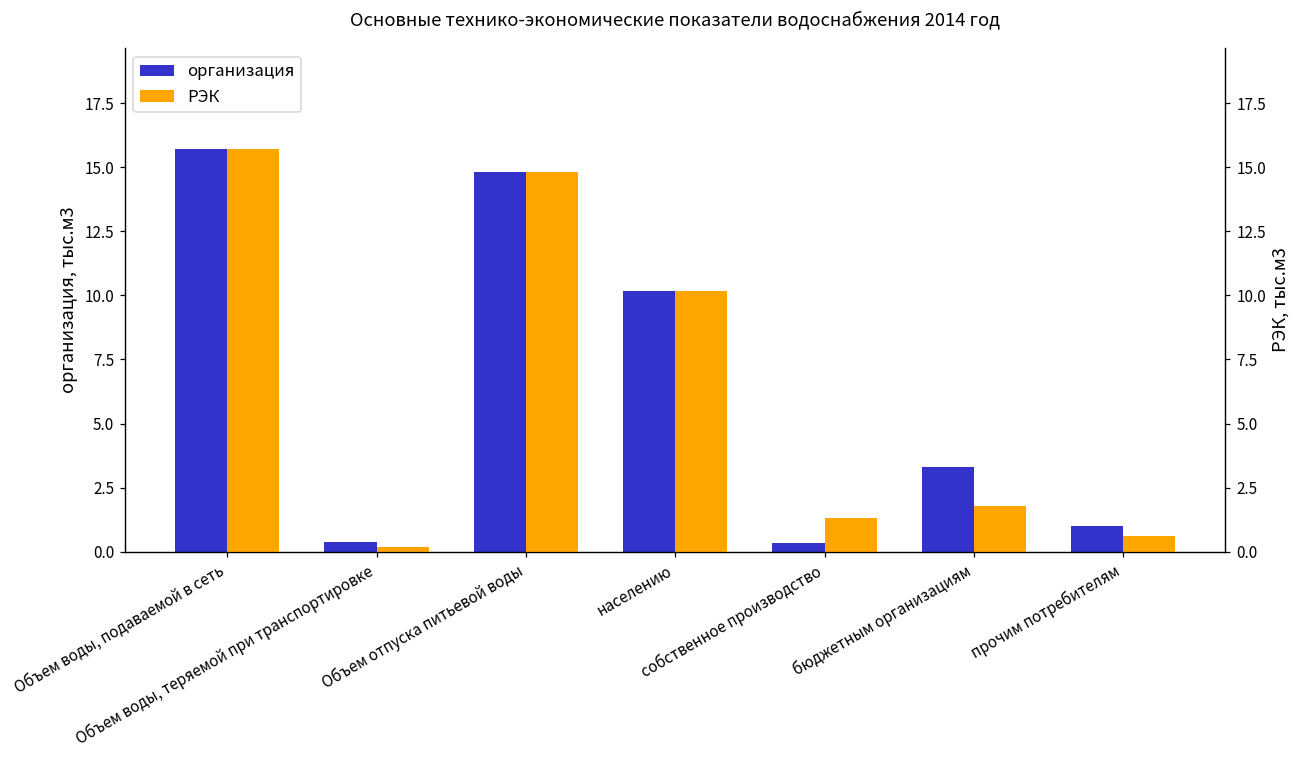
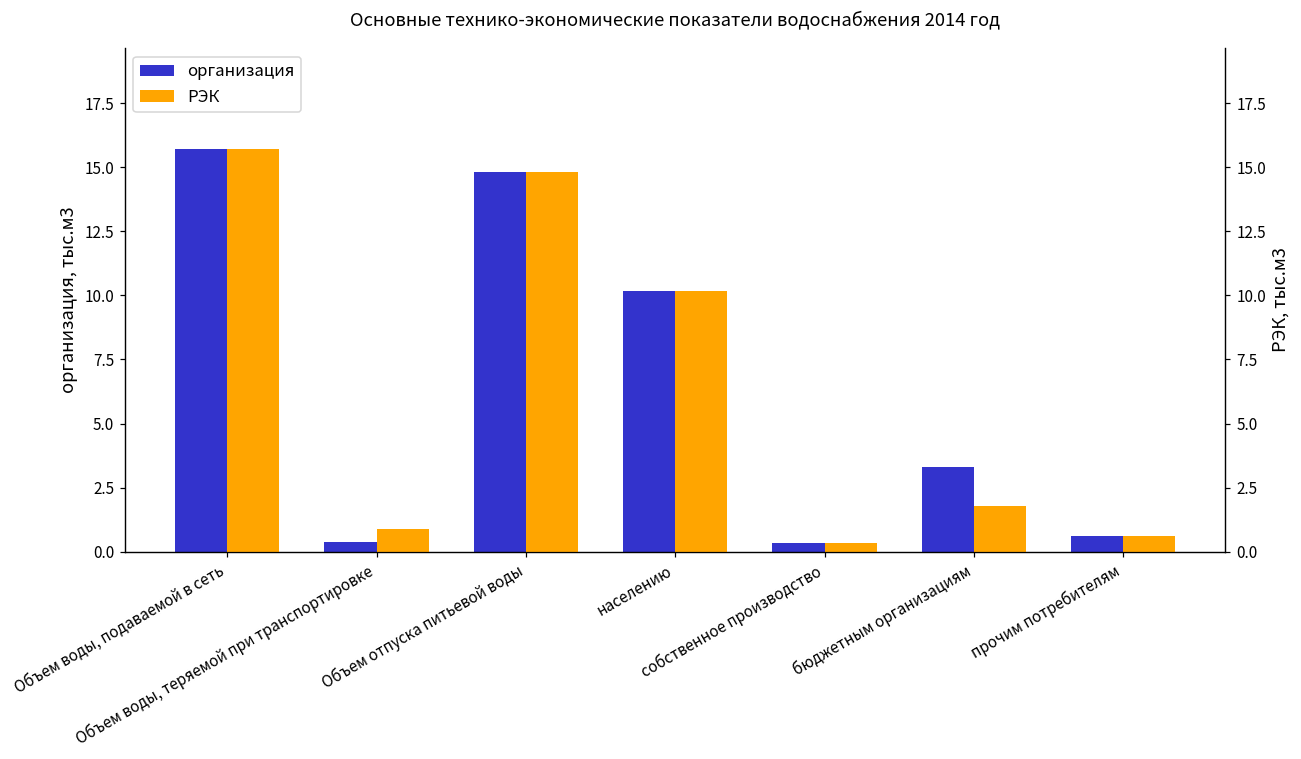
  {
    "организация": {
      "Объем воды, подаваемой в сеть": 15.7,
      "Объем воды, теряемой при транспортировке": 0.4,
      "Объем отпуска питьевой воды": 14.8,
      "населению": 10.2,
      "собственное производство": 0.4,
      "бюджетным организациям": 3.3,
-     "прочим потребителям": 1.0
+     "прочим потребителям": 0.6
    },
    "РЭК": {
      "Объем воды, подаваемой в сеть": 15.7,
-     "Объем воды, теряемой при транспортировке": 0.2,
+     "Объем воды, теряемой при транспортировке": 0.9,
      "Объем отпуска питьевой воды": 14.8,
      "населению": 10.2,
-     "собственное производство": 1.3,
+     "собственное производство": 0.4,
      "бюджетным организациям": 1.8,
      "прочим потребителям": 0.6
    }
  }
